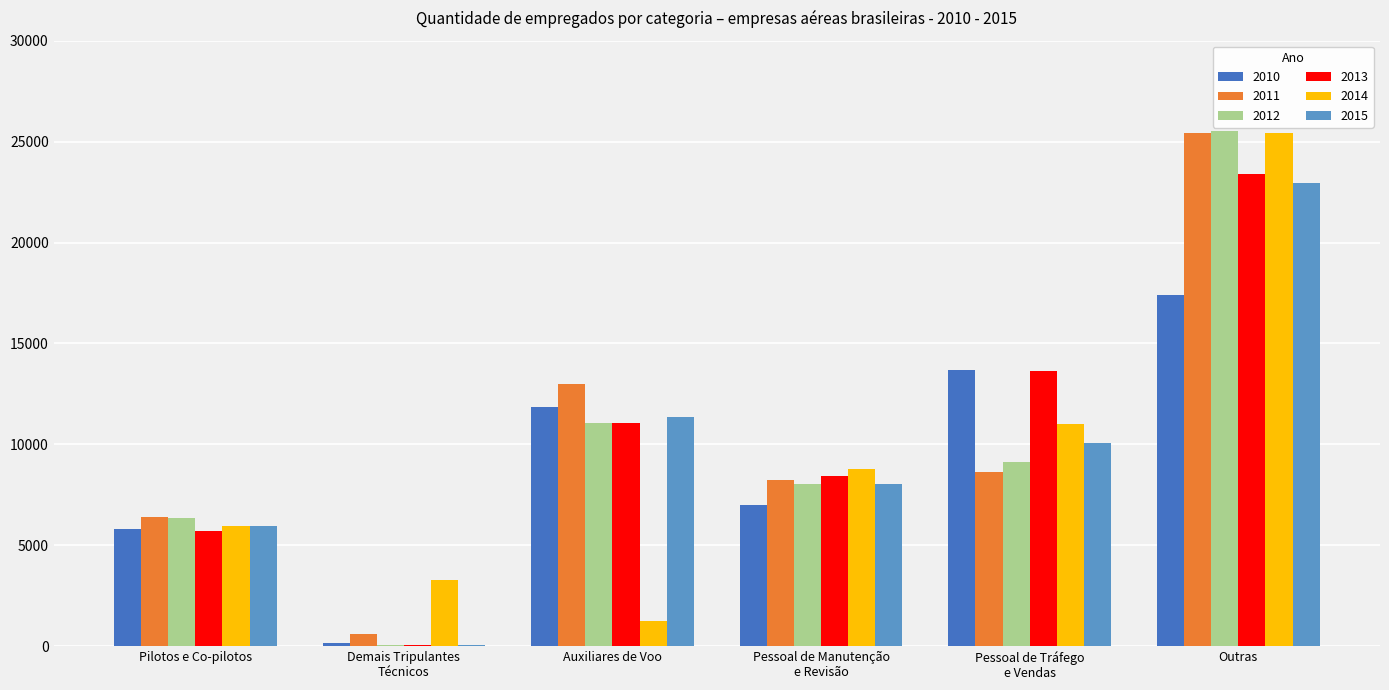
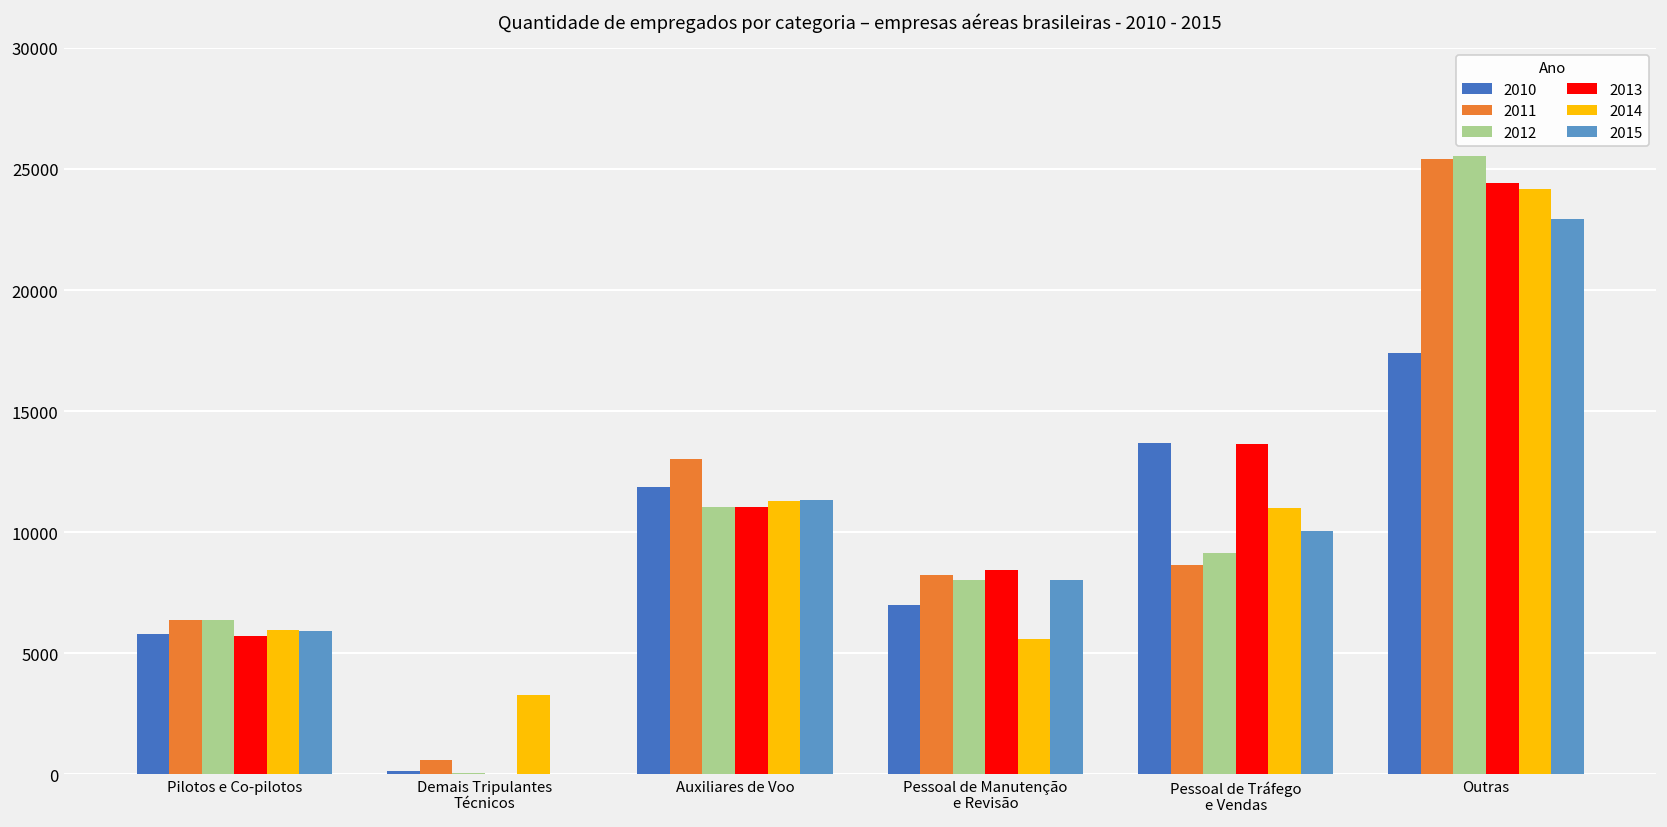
  {
    "2011": {
      "Pilotos e Co-pilotos": 6400,
      "Demais Tripulantes Técnicos": 600,
      "Auxiliares de Voo": 13000,
      "Pessoal de Manutenção e Revisão": 8300,
      "Pessoal de Tráfego e Vendas": 8700,
      "Outras": 25400
    },
    "2012": {
      "Pilotos e Co-pilotos": 6400,
      "Auxiliares de Voo": 11000,
      "Pessoal de Manutenção e Revisão": 8000,
      "Pessoal de Tráfego e Vendas": 9200,
      "Outras": 25500
    },
    "2013": {
      "Pilotos e Co-pilotos": 5700,
      "Auxiliares de Voo": 11100,
      "Pessoal de Manutenção e Revisão": 8400,
      "Pessoal de Tráfego e Vendas": 13600,
-     "Outras": 23400
+     "Outras": 24400
    },
    "2014": {
      "Pilotos e Co-pilotos": 6000,
      "Demais Tripulantes Técnicos": 3300,
-     "Auxiliares de Voo": 1200,
-     "Pessoal de Manutenção e Revisão": 8800,
+     "Auxiliares de Voo": 11300,
+     "Pessoal de Manutenção e Revisão": 5600,
      "Pessoal de Tráfego e Vendas": 11000,
-     "Outras": 25400
+     "Outras": 24200
    }
  }
